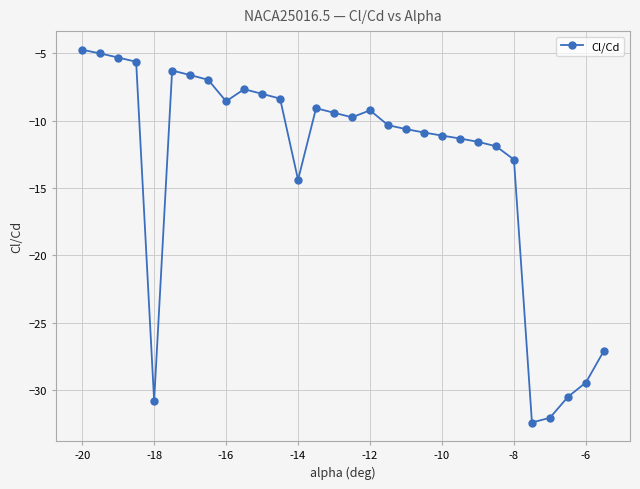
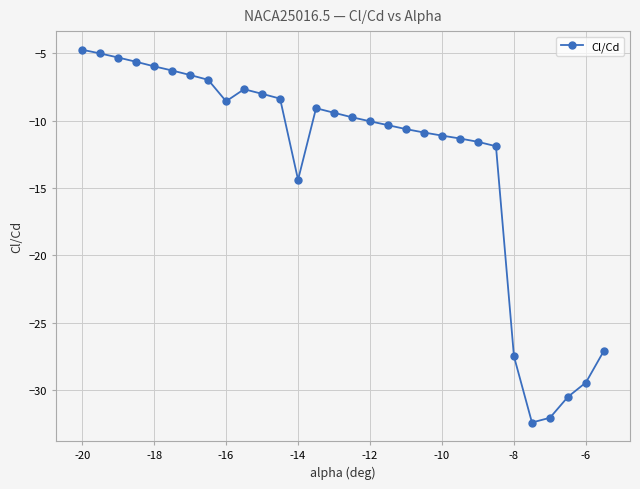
  {
    "-20": -4.8,
-   "-18": -30.8,
+   "-18": -6.0,
    "-16": -8.6,
    "-14": -14.4,
-   "-12": -9.2,
+   "-12": -10.1,
    "-10": -11.1,
-   "-8": -12.9,
+   "-8": -27.5,
    "-6": -29.4
  }
